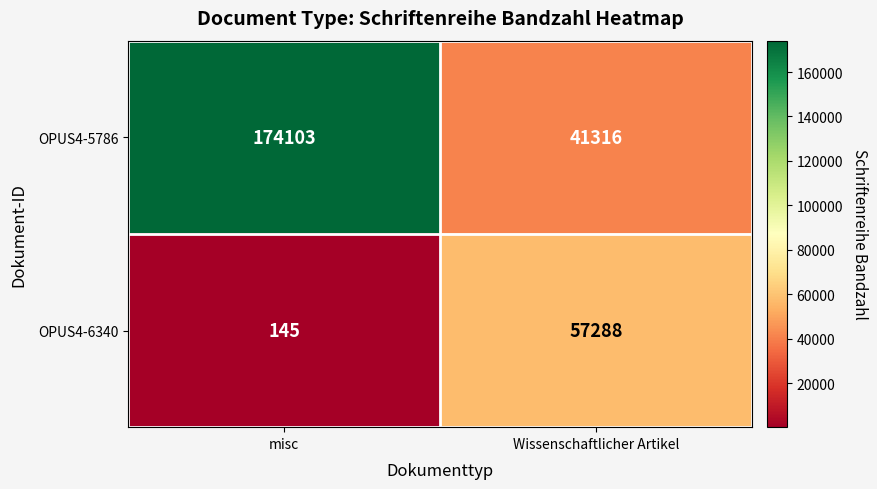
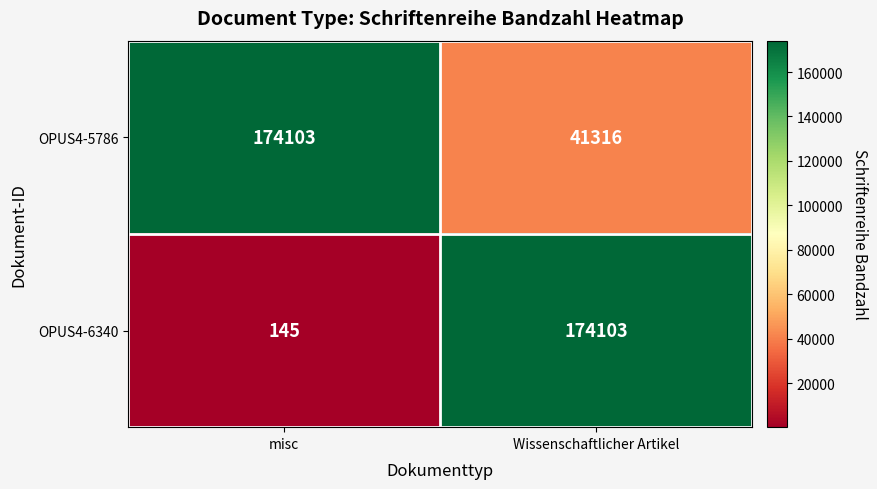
  {
    "OPUS4-5786": {
      "misc": 174103,
      "Wissenschaftlicher Artikel": 41316
    },
    "OPUS4-6340": {
      "misc": 145,
-     "Wissenschaftlicher Artikel": 57288
+     "Wissenschaftlicher Artikel": 174103
    }
  }
